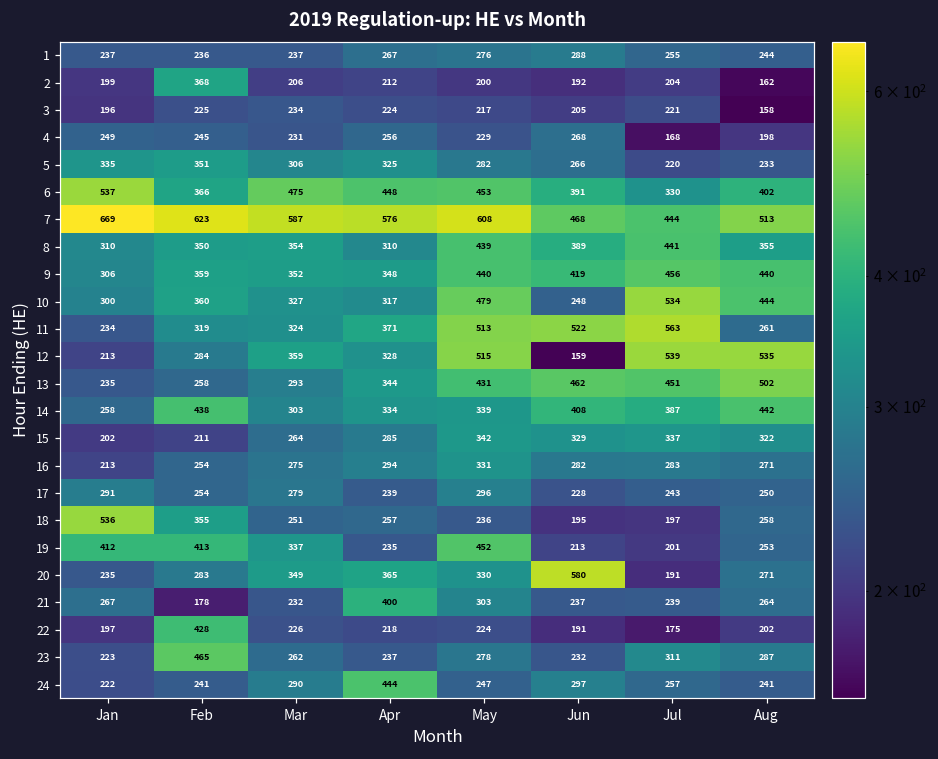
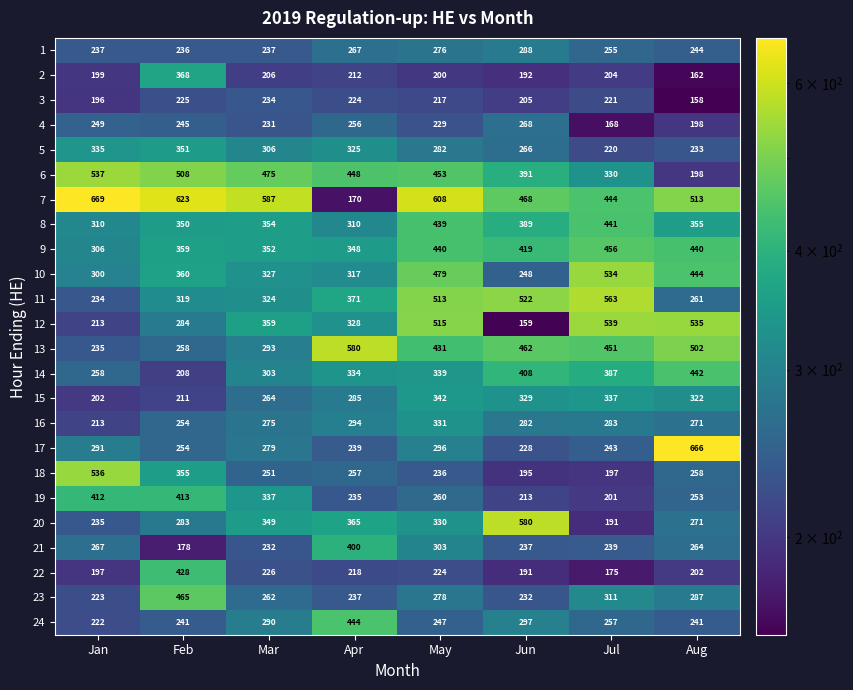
  {
    "1": {
      "Jan": 237,
      "Feb": 236,
      "Mar": 237,
      "Apr": 267,
      "May": 276,
      "Jun": 288,
      "Jul": 255,
      "Aug": 244
    },
    "2": {
      "Jan": 199,
      "Feb": 368,
      "Mar": 206,
      "Apr": 212,
      "May": 200,
      "Jun": 192,
      "Jul": 204,
      "Aug": 162
    },
    "3": {
      "Jan": 196,
      "Feb": 225,
      "Mar": 234,
      "Apr": 224,
      "May": 217,
      "Jun": 205,
      "Jul": 221,
      "Aug": 158
    },
    "4": {
      "Jan": 249,
      "Feb": 245,
      "Mar": 231,
      "Apr": 256,
      "May": 229,
      "Jun": 268,
      "Jul": 168,
      "Aug": 198
    },
    "5": {
      "Jan": 335,
      "Feb": 351,
      "Mar": 306,
      "Apr": 325,
      "May": 282,
      "Jun": 266,
      "Jul": 220,
      "Aug": 233
    },
    "6": {
      "Jan": 537,
-     "Feb": 366,
+     "Feb": 508,
      "Mar": 475,
      "Apr": 448,
      "May": 453,
      "Jun": 391,
      "Jul": 330,
-     "Aug": 402
+     "Aug": 198
    },
    "7": {
      "Jan": 669,
      "Feb": 623,
      "Mar": 587,
-     "Apr": 576,
+     "Apr": 170,
      "May": 608,
      "Jun": 468,
      "Jul": 444,
      "Aug": 513
    },
    "8": {
      "Jan": 310,
      "Feb": 350,
      "Mar": 354,
      "Apr": 310,
      "May": 439,
      "Jun": 389,
      "Jul": 441,
      "Aug": 355
    },
    "9": {
      "Jan": 306,
      "Feb": 359,
      "Mar": 352,
      "Apr": 348,
      "May": 440,
      "Jun": 419,
      "Jul": 456,
      "Aug": 440
    },
    "10": {
      "Jan": 300,
      "Feb": 360,
      "Mar": 327,
      "Apr": 317,
      "May": 479,
      "Jun": 248,
      "Jul": 534,
      "Aug": 444
    },
    "11": {
      "Jan": 234,
      "Feb": 319,
      "Mar": 324,
      "Apr": 371,
      "May": 513,
      "Jun": 522,
      "Jul": 563,
      "Aug": 261
    },
    "12": {
      "Jan": 213,
      "Feb": 284,
      "Mar": 359,
      "Apr": 328,
      "May": 515,
      "Jun": 159,
      "Jul": 539,
      "Aug": 535
    },
    "13": {
      "Jan": 235,
      "Feb": 258,
      "Mar": 293,
-     "Apr": 344,
+     "Apr": 580,
      "May": 431,
      "Jun": 462,
      "Jul": 451,
      "Aug": 502
    },
    "14": {
      "Jan": 258,
-     "Feb": 438,
+     "Feb": 208,
      "Mar": 303,
      "Apr": 334,
      "May": 339,
      "Jun": 408,
      "Jul": 387,
      "Aug": 442
    },
    "15": {
      "Jan": 202,
      "Feb": 211,
      "Mar": 264,
      "Apr": 285,
      "May": 342,
      "Jun": 329,
      "Jul": 337,
      "Aug": 322
    },
    "16": {
      "Jan": 213,
      "Feb": 254,
      "Mar": 275,
      "Apr": 294,
      "May": 331,
      "Jun": 282,
      "Jul": 283,
      "Aug": 271
    },
    "17": {
      "Jan": 291,
      "Feb": 254,
      "Mar": 279,
      "Apr": 239,
      "May": 296,
      "Jun": 228,
      "Jul": 243,
-     "Aug": 250
+     "Aug": 666
    },
    "18": {
      "Jan": 536,
      "Feb": 355,
      "Mar": 251,
      "Apr": 257,
      "May": 236,
      "Jun": 195,
      "Jul": 197,
      "Aug": 258
    },
    "19": {
      "Jan": 412,
      "Feb": 413,
      "Mar": 337,
      "Apr": 235,
-     "May": 452,
+     "May": 260,
      "Jun": 213,
      "Jul": 201,
      "Aug": 253
    },
    "20": {
      "Jan": 235,
      "Feb": 283,
      "Mar": 349,
      "Apr": 365,
      "May": 330,
      "Jun": 580,
      "Jul": 191,
      "Aug": 271
    },
    "21": {
      "Jan": 267,
      "Feb": 178,
      "Mar": 232,
      "Apr": 400,
      "May": 303,
      "Jun": 237,
      "Jul": 239,
      "Aug": 264
    },
    "22": {
      "Jan": 197,
      "Feb": 428,
      "Mar": 226,
      "Apr": 218,
      "May": 224,
      "Jun": 191,
      "Jul": 175,
      "Aug": 202
    },
    "23": {
      "Jan": 223,
      "Feb": 465,
      "Mar": 262,
      "Apr": 237,
      "May": 278,
      "Jun": 232,
      "Jul": 311,
      "Aug": 287
    },
    "24": {
      "Jan": 222,
      "Feb": 241,
      "Mar": 290,
      "Apr": 444,
      "May": 247,
      "Jun": 297,
      "Jul": 257,
      "Aug": 241
    }
  }
